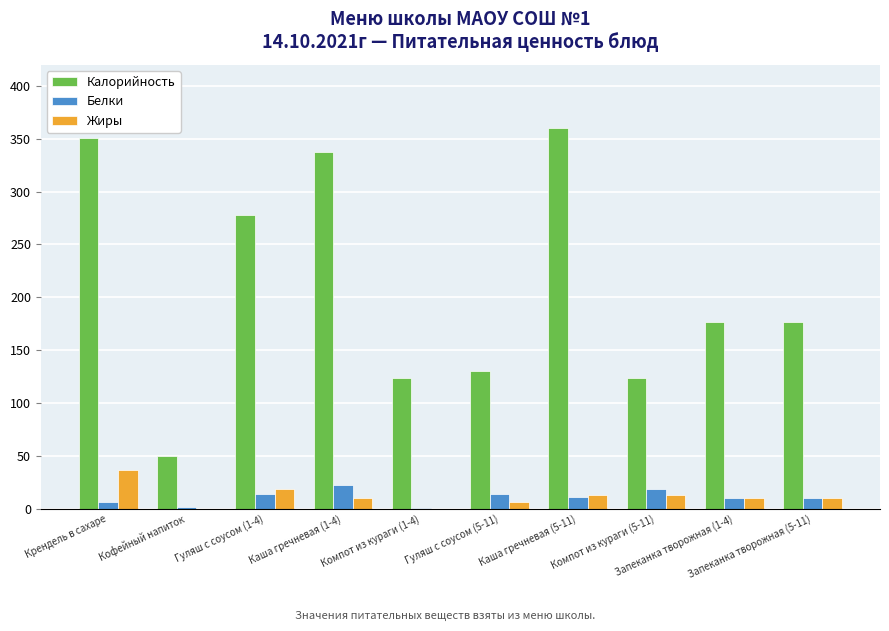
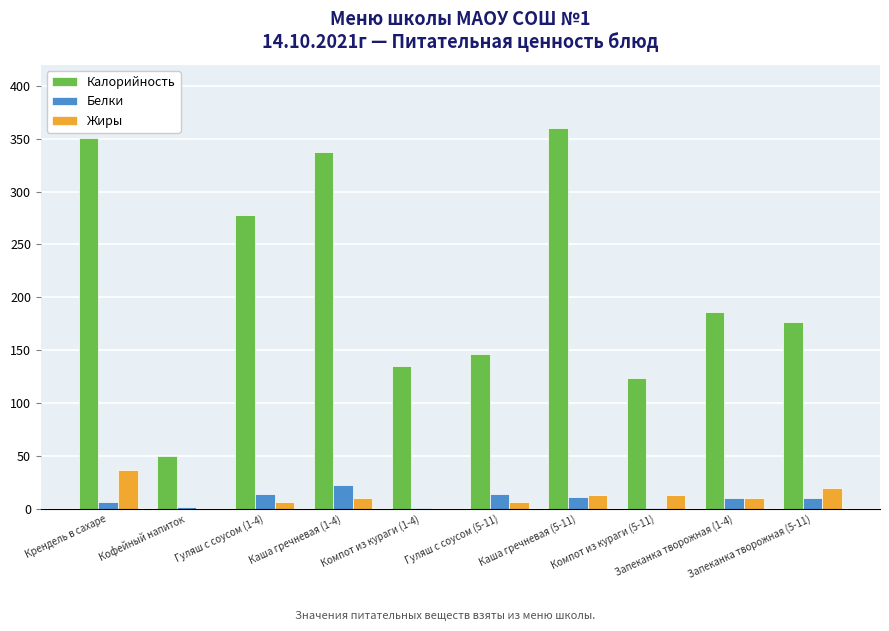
  {
    "Калорийность": {
      "Крендель в сахаре": 351,
      "Кофейный напиток": 50,
      "Гуляш с соусом (1-4)": 278,
      "Каша гречневая (1-4)": 337,
-     "Компот из кураги (1-4)": 124,
-     "Гуляш с соусом (5-11)": 130,
+     "Компот из кураги (1-4)": 135,
+     "Гуляш с соусом (5-11)": 146,
      "Каша гречневая (5-11)": 360,
      "Компот из кураги (5-11)": 124,
-     "Запеканка творожная (1-4)": 177,
+     "Запеканка творожная (1-4)": 186,
      "Запеканка творожная (5-11)": 177
    },
    "Белки": {
      "Крендель в сахаре": 6,
      "Гуляш с соусом (1-4)": 14,
      "Каша гречневая (1-4)": 22,
      "Гуляш с соусом (5-11)": 14,
      "Каша гречневая (5-11)": 11,
-     "Компот из кураги (5-11)": 19,
+     "Компот из кураги (5-11)": 1,
      "Запеканка творожная (1-4)": 10,
      "Запеканка творожная (5-11)": 10
    },
    "Жиры": {
      "Крендель в сахаре": 37,
      "Кофейный напиток": 0,
-     "Гуляш с соусом (1-4)": 19,
+     "Гуляш с соусом (1-4)": 6,
      "Каша гречневая (1-4)": 10,
      "Компот из кураги (1-4)": 0,
      "Гуляш с соусом (5-11)": 6,
      "Каша гречневая (5-11)": 13,
      "Компот из кураги (5-11)": 13,
      "Запеканка творожная (1-4)": 10,
-     "Запеканка творожная (5-11)": 10
+     "Запеканка творожная (5-11)": 20
    }
  }
